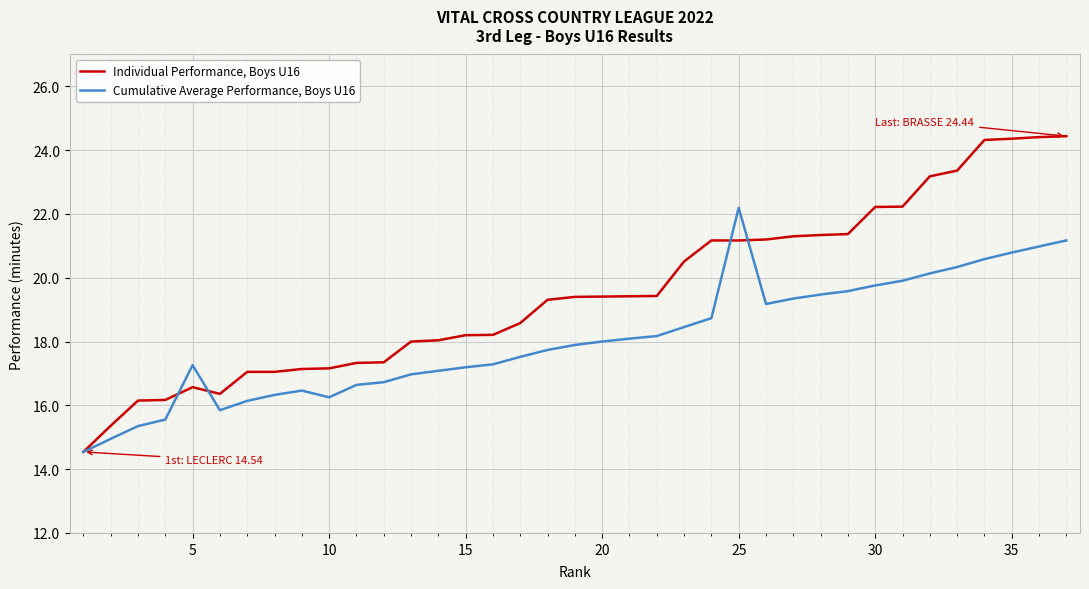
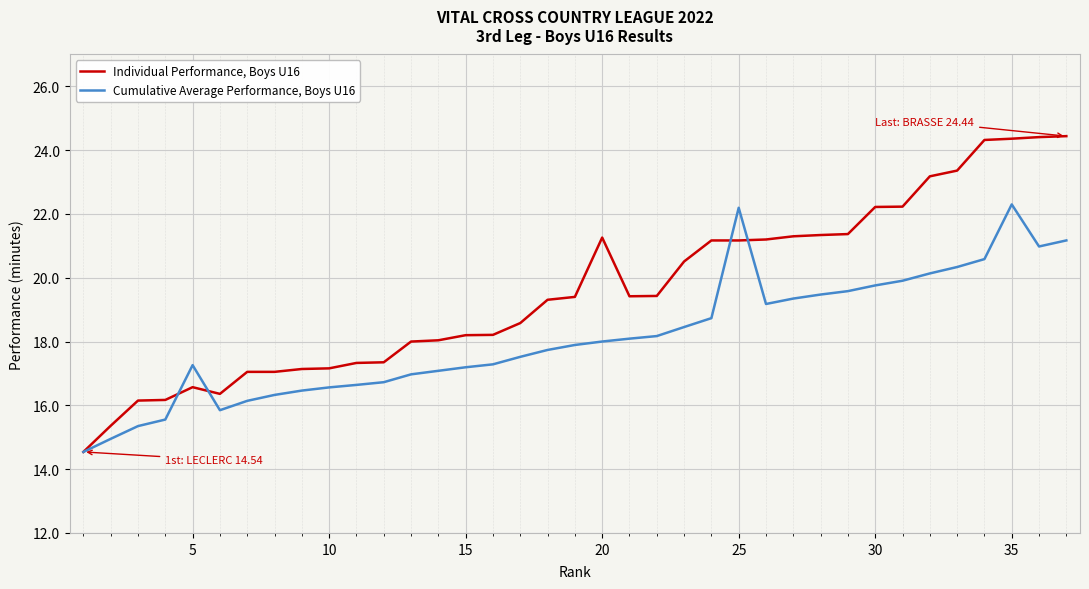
  {
    "Individual Performance, Boys U16": {
      "5": 16.6,
      "10": 17.2,
      "15": 18.2,
-     "20": 19.4,
+     "20": 21.3,
      "25": 21.2,
      "30": 22.2,
      "35": 24.4
    },
    "Cumulative Average Performance, Boys U16": {
      "5": 17.3,
-     "10": 16.3,
+     "10": 16.6,
      "15": 17.2,
      "20": 18.0,
      "25": 22.2,
      "30": 19.8,
-     "35": 20.8
+     "35": 22.3
    }
  }
